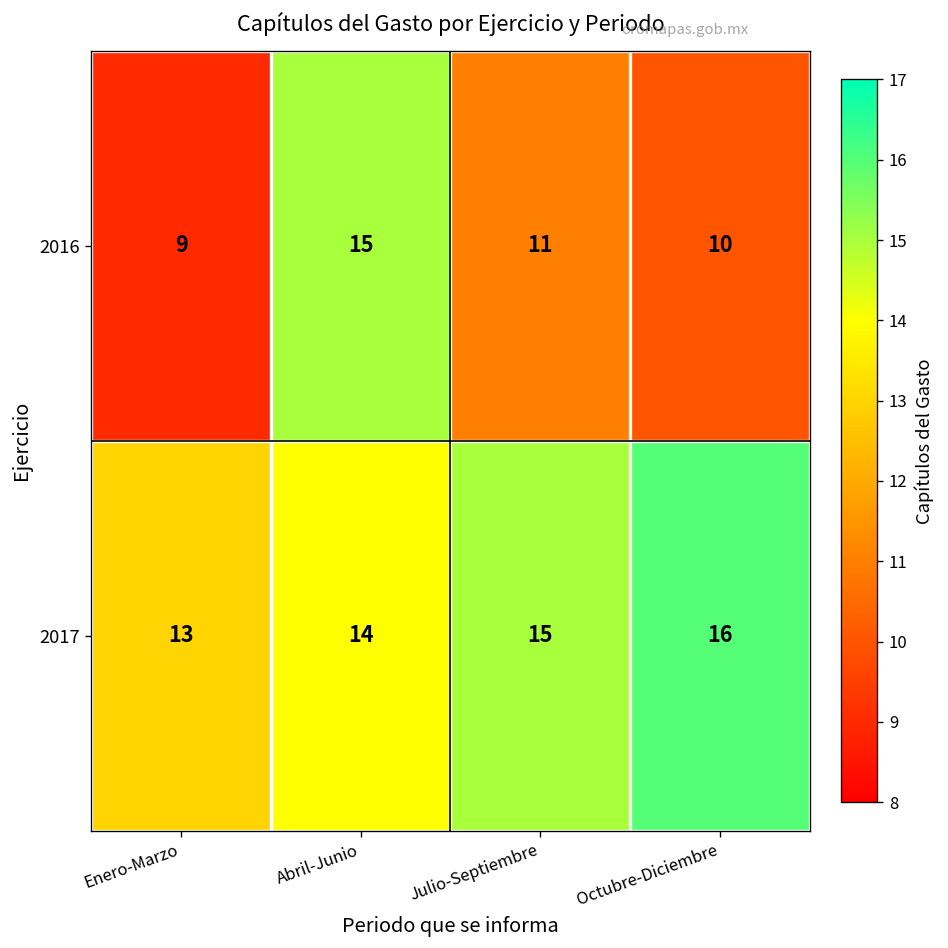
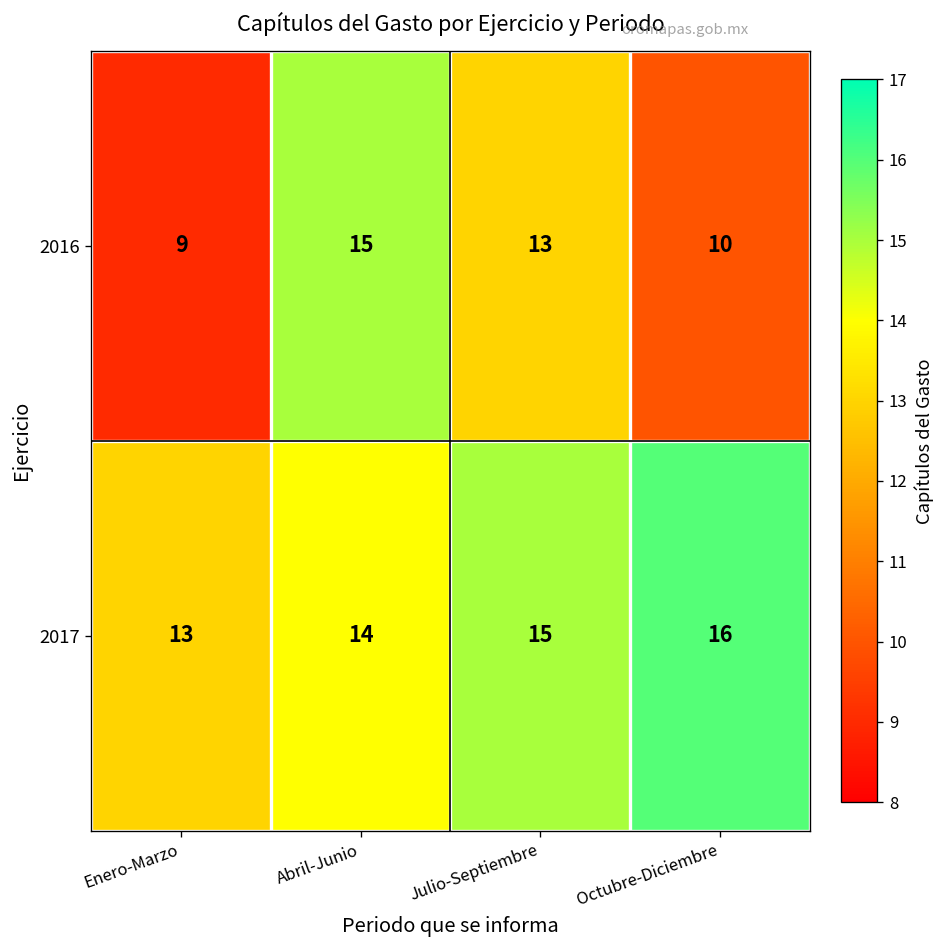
  {
    "2016": {
      "Enero-Marzo": 9,
      "Abril-Junio": 15,
-     "Julio-Septiembre": 11,
+     "Julio-Septiembre": 13,
      "Octubre-Diciembre": 10
    },
    "2017": {
      "Enero-Marzo": 13,
      "Abril-Junio": 14,
      "Julio-Septiembre": 15,
      "Octubre-Diciembre": 16
    }
  }
